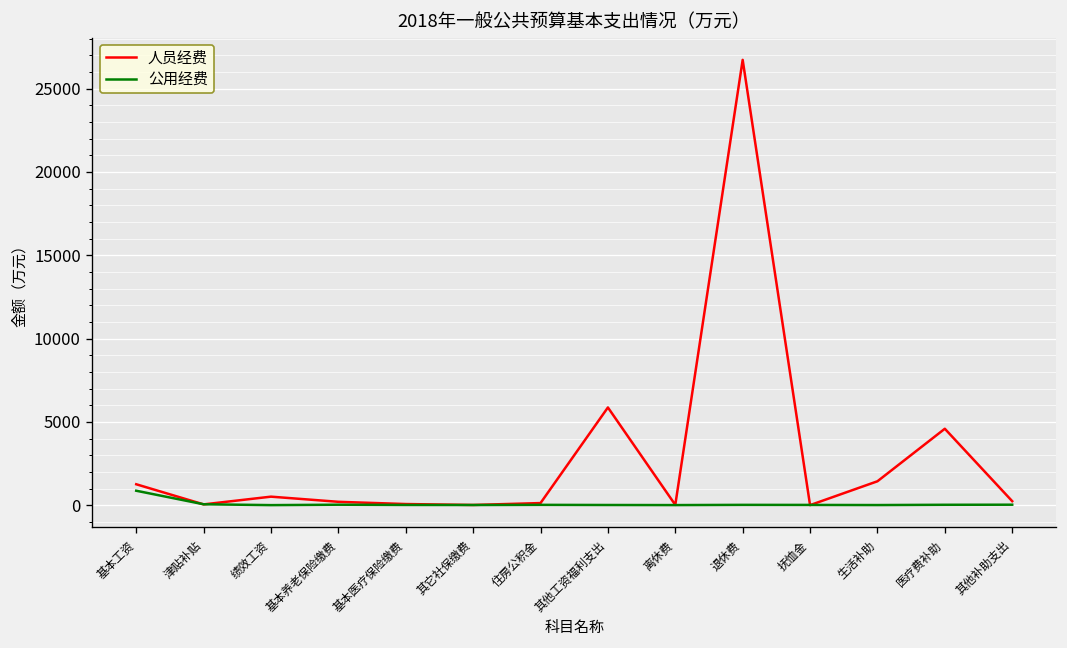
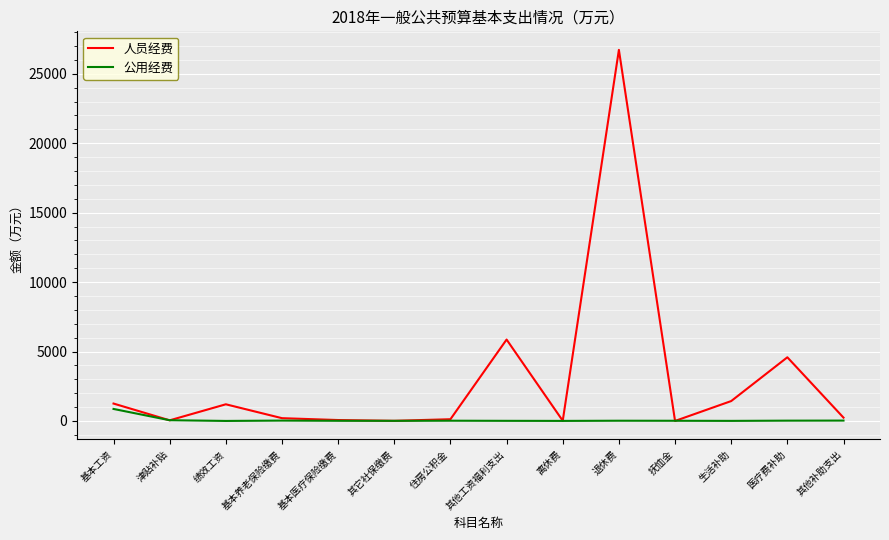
  {
    "人员经费": {
      "基本工资": 1300,
-     "绩效工资": 500,
+     "绩效工资": 1200,
      "其他工资福利支出": 5900,
      "退休费": 26700,
      "生活补助": 1400,
      "医疗费补助": 4600,
      "其他补助支出": 200
    },
    "公用经费": {
      "基本工资": 900,
      "绩效工资": 0,
      "其他工资福利支出": 0,
      "退休费": 0,
      "生活补助": 0,
      "医疗费补助": 0,
      "其他补助支出": 0
    }
  }
